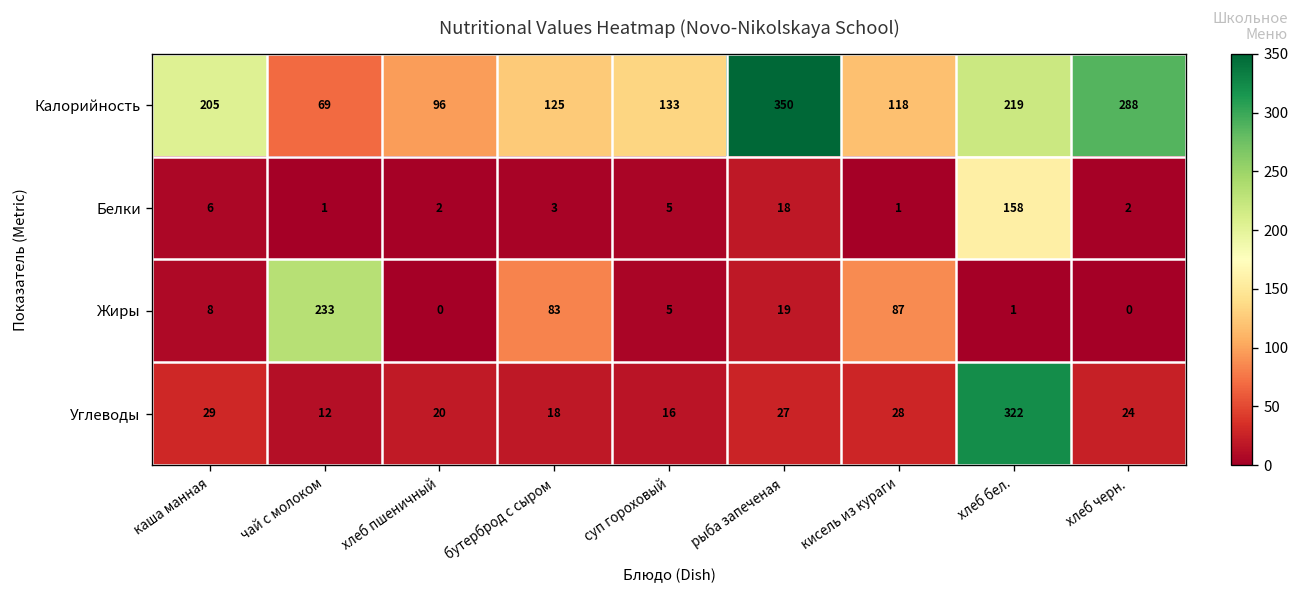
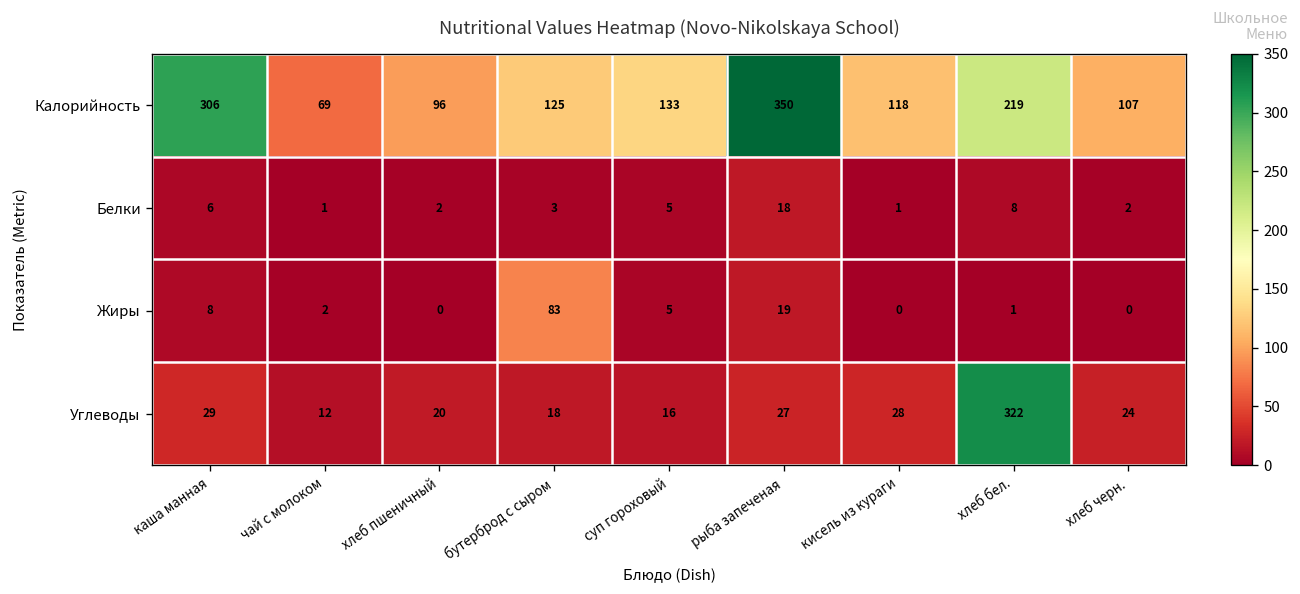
  {
    "Калорийность": {
-     "каша манная": 205,
+     "каша манная": 306,
      "чай с молоком": 69,
      "хлеб пшеничный": 96,
      "бутерброд с сыром": 125,
      "суп гороховый": 133,
      "рыба запеченая": 350,
      "кисель из кураги": 118,
      "хлеб бел.": 219,
-     "хлеб черн.": 288
+     "хлеб черн.": 107
    },
    "Белки": {
      "каша манная": 6,
      "чай с молоком": 1,
      "хлеб пшеничный": 2,
      "бутерброд с сыром": 3,
      "суп гороховый": 5,
      "рыба запеченая": 18,
      "кисель из кураги": 1,
-     "хлеб бел.": 158,
+     "хлеб бел.": 8,
      "хлеб черн.": 2
    },
    "Жиры": {
      "каша манная": 8,
-     "чай с молоком": 233,
+     "чай с молоком": 2,
      "хлеб пшеничный": 0,
      "бутерброд с сыром": 83,
      "суп гороховый": 5,
      "рыба запеченая": 19,
-     "кисель из кураги": 87,
+     "кисель из кураги": 0,
      "хлеб бел.": 1,
      "хлеб черн.": 0
    },
    "Углеводы": {
      "каша манная": 29,
      "чай с молоком": 12,
      "хлеб пшеничный": 20,
      "бутерброд с сыром": 18,
      "суп гороховый": 16,
      "рыба запеченая": 27,
      "кисель из кураги": 28,
      "хлеб бел.": 322,
      "хлеб черн.": 24
    }
  }
